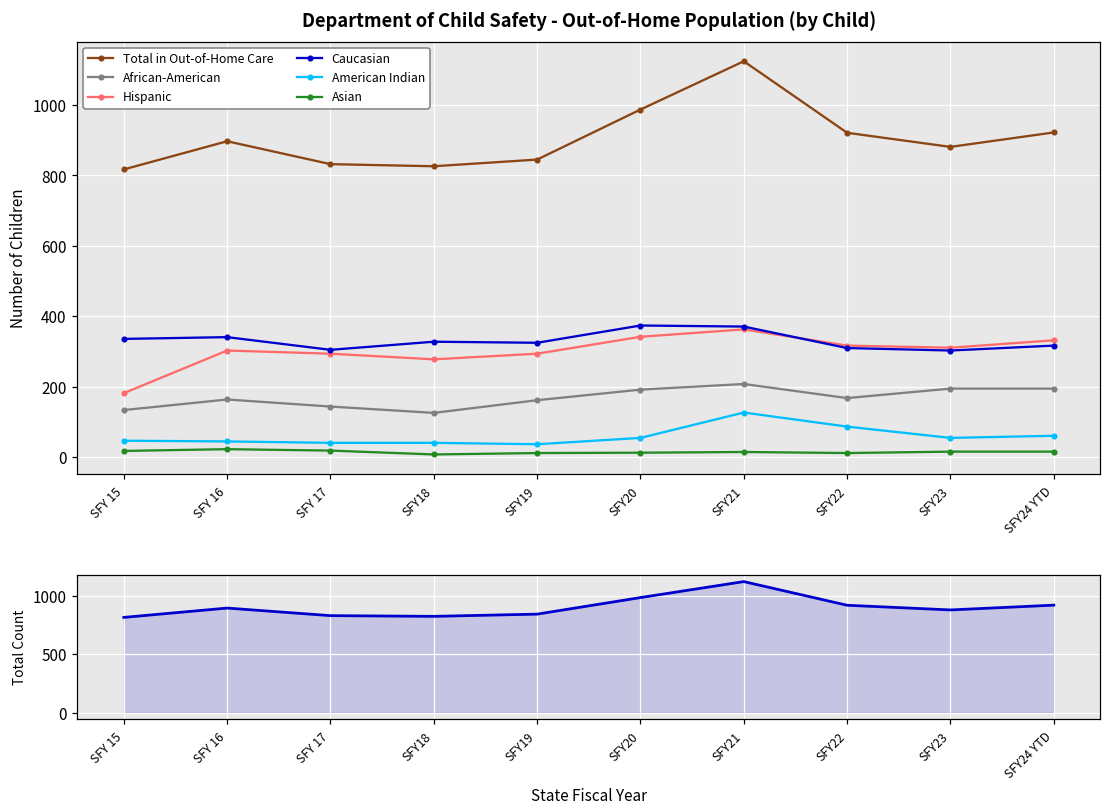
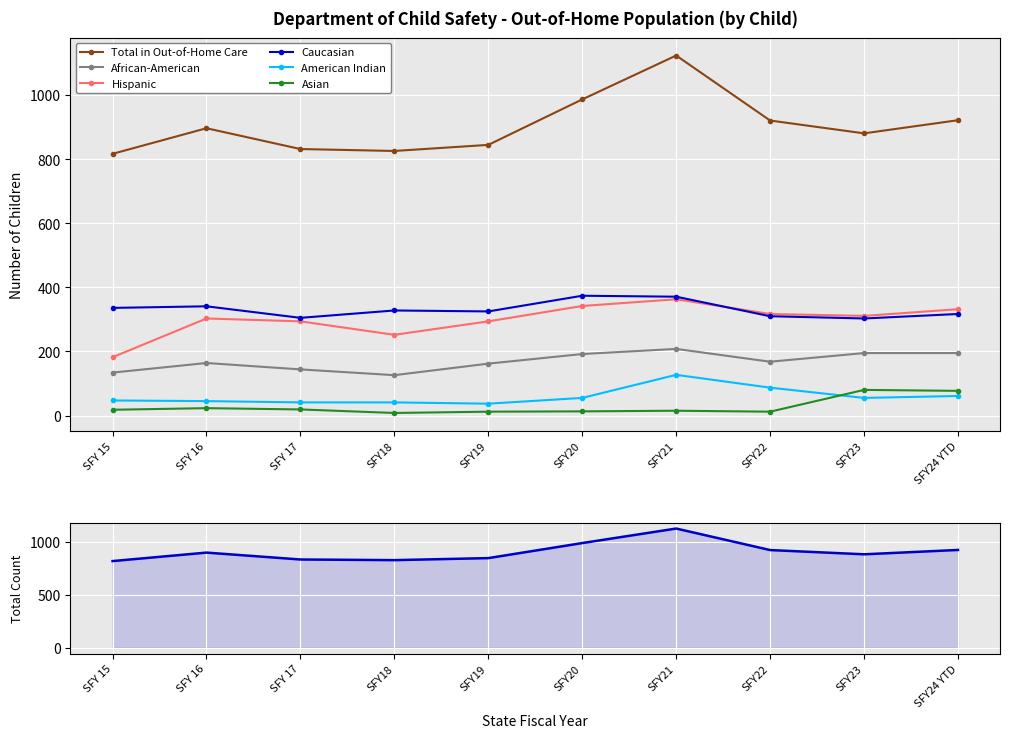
  {
    "Department of Child Safety - Out-of-Home Population (by Child)": {
      "Total in Out-of-Home Care": {
        "SFY 15": 820,
        "SFY 16": 900,
        "SFY 17": 830,
        "SFY18": 830,
        "SFY19": 850,
        "SFY20": 990,
        "SFY21": 1120,
        "SFY22": 920,
        "SFY23": 880,
        "SFY24 YTD": 920
      },
      "African-American": {
        "SFY 15": 130,
        "SFY 16": 160,
        "SFY 17": 140,
        "SFY18": 130,
        "SFY19": 160,
        "SFY20": 190,
        "SFY21": 210,
        "SFY22": 170,
        "SFY23": 200,
        "SFY24 YTD": 200
      },
      "Hispanic": {
        "SFY 15": 180,
        "SFY 16": 300,
        "SFY 17": 290,
-       "SFY18": 280,
+       "SFY18": 250,
        "SFY19": 290,
        "SFY20": 340,
        "SFY24 YTD": 330
      },
      "Caucasian": {
        "SFY 15": 340,
        "SFY 16": 340,
        "SFY 17": 310,
        "SFY18": 330,
        "SFY19": 330,
        "SFY20": 370,
        "SFY24 YTD": 320
      },
      "American Indian": {
        "SFY 15": 50,
        "SFY 16": 50,
        "SFY 17": 40,
        "SFY18": 40,
        "SFY19": 40,
        "SFY20": 60,
        "SFY21": 130,
        "SFY22": 90,
        "SFY23": 60,
        "SFY24 YTD": 60
      },
      "Asian": {
        "SFY 15": 20,
        "SFY 16": 20,
        "SFY 17": 20,
        "SFY18": 10,
        "SFY19": 10,
        "SFY20": 10,
        "SFY21": 20,
        "SFY22": 10,
-       "SFY23": 20,
-       "SFY24 YTD": 20
+       "SFY23": 80,
+       "SFY24 YTD": 80
      }
    }
  }
